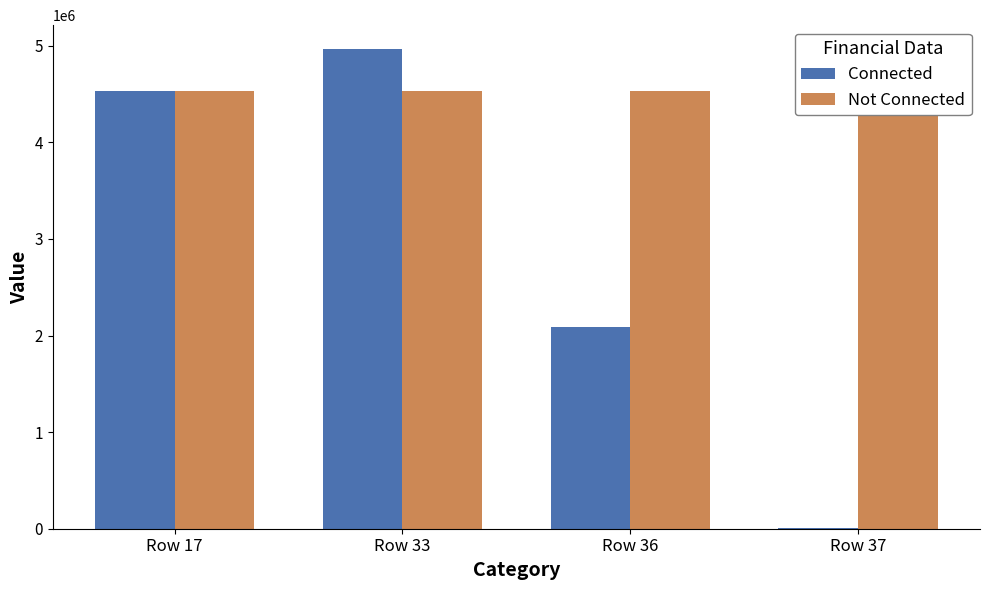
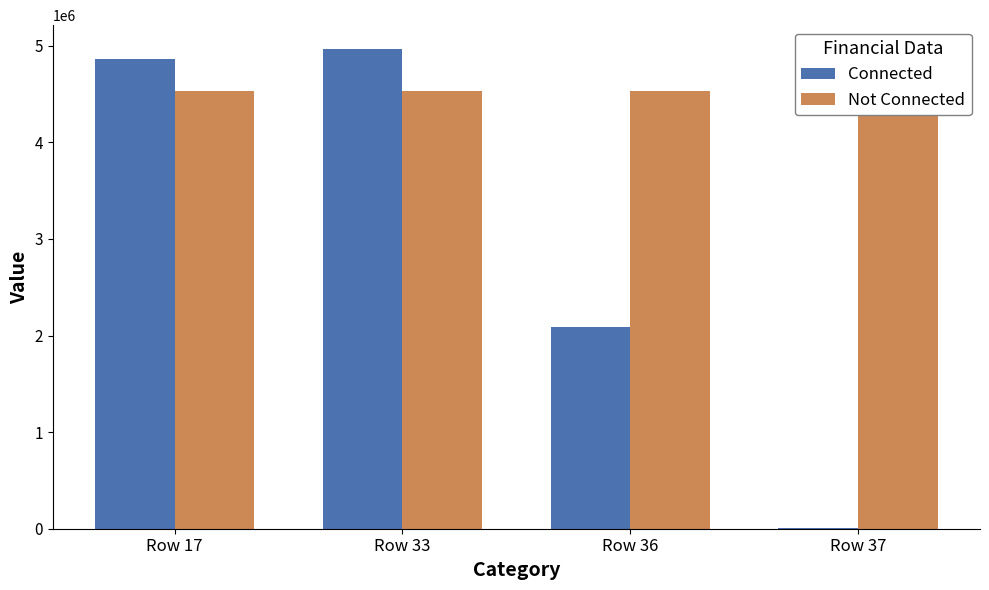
  {
    "Connected": {
-     "Row 17": 4500000,
+     "Row 17": 4900000,
      "Row 33": 5000000,
      "Row 36": 2100000
    },
    "Not Connected": {
      "Row 17": 4500000,
      "Row 33": 4500000,
      "Row 36": 4500000
    }
  }
